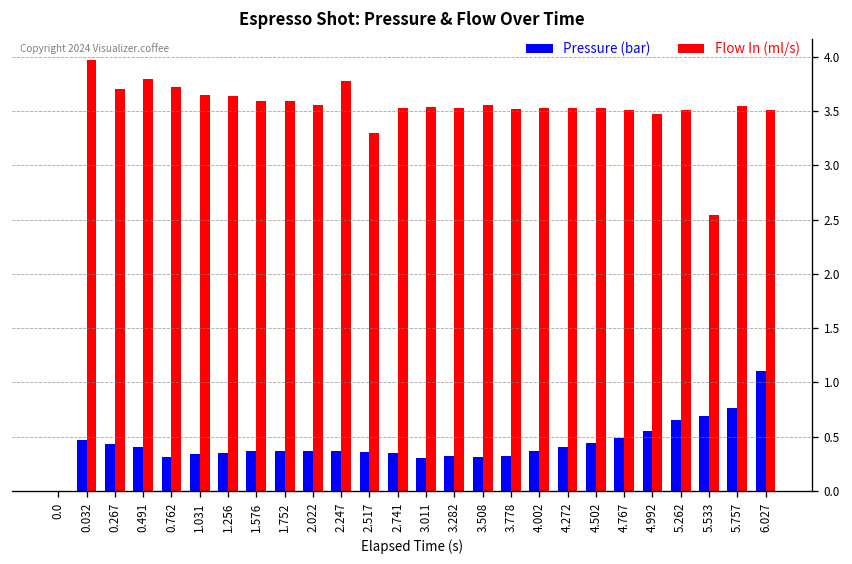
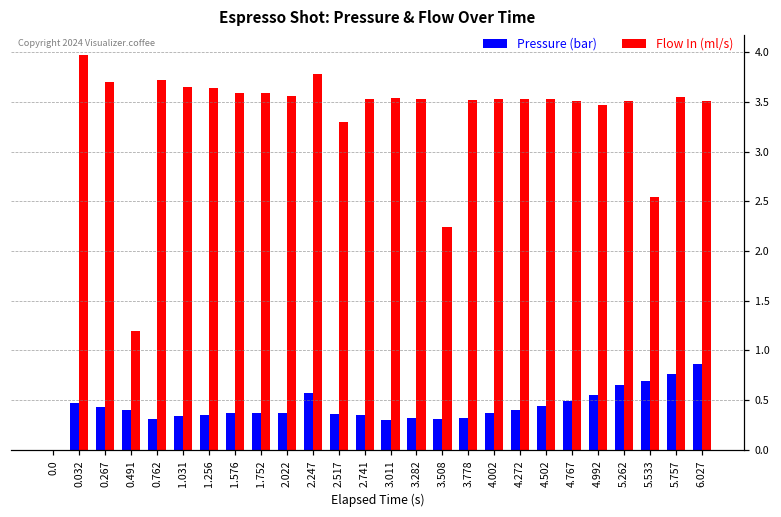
  {
    "Pressure (bar)": {
      "0.0": 0.0,
      "0.032": 0.5,
      "0.267": 0.4,
      "0.491": 0.4,
      "0.762": 0.3,
      "1.031": 0.3,
      "1.256": 0.4,
      "1.576": 0.4,
      "1.752": 0.4,
      "2.022": 0.4,
-     "2.247": 0.4,
+     "2.247": 0.6,
      "2.517": 0.4,
      "2.741": 0.4,
      "3.011": 0.3,
      "3.282": 0.3,
      "3.508": 0.3,
      "3.778": 0.3,
      "4.002": 0.4,
      "4.272": 0.4,
      "4.502": 0.4,
      "4.767": 0.5,
      "4.992": 0.6,
      "5.262": 0.7,
      "5.533": 0.7,
      "5.757": 0.8,
-     "6.027": 1.1
+     "6.027": 0.9
    },
    "Flow In (ml/s)": {
      "0.0": 0.0,
      "0.267": 3.7,
-     "0.491": 3.8,
+     "0.491": 1.2,
      "0.762": 3.7,
      "1.031": 3.7,
      "1.256": 3.6,
      "1.576": 3.6,
      "1.752": 3.6,
      "2.022": 3.6,
      "2.247": 3.8,
      "2.517": 3.3,
      "2.741": 3.5,
      "3.011": 3.5,
      "3.282": 3.5,
-     "3.508": 3.6,
+     "3.508": 2.2,
      "3.778": 3.5,
      "4.002": 3.5,
      "4.272": 3.5,
      "4.502": 3.5,
      "4.767": 3.5,
      "4.992": 3.5,
      "5.262": 3.5,
      "5.533": 2.5,
      "5.757": 3.6,
      "6.027": 3.5
    }
  }
